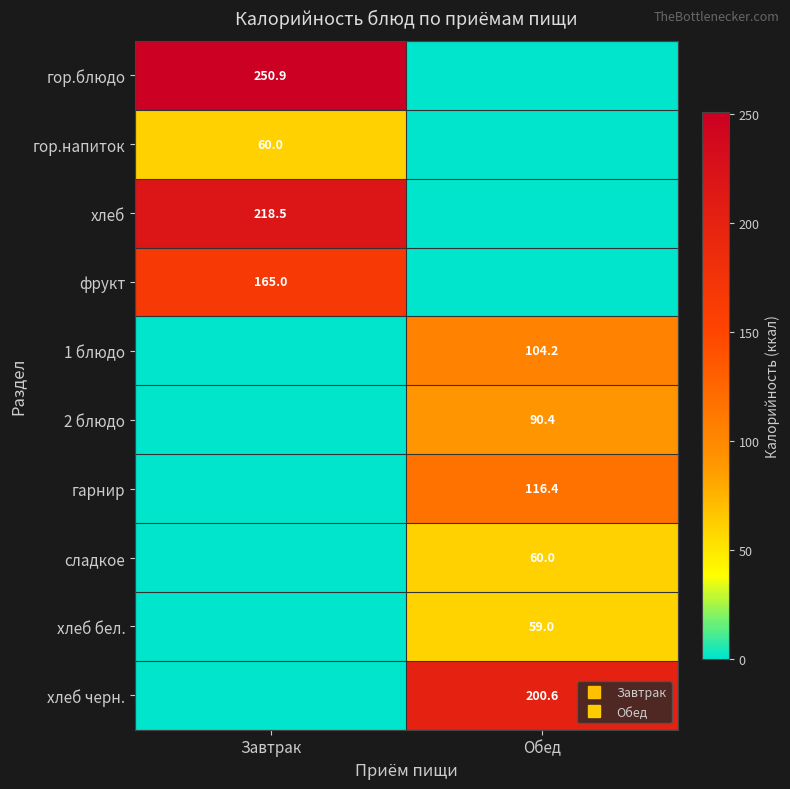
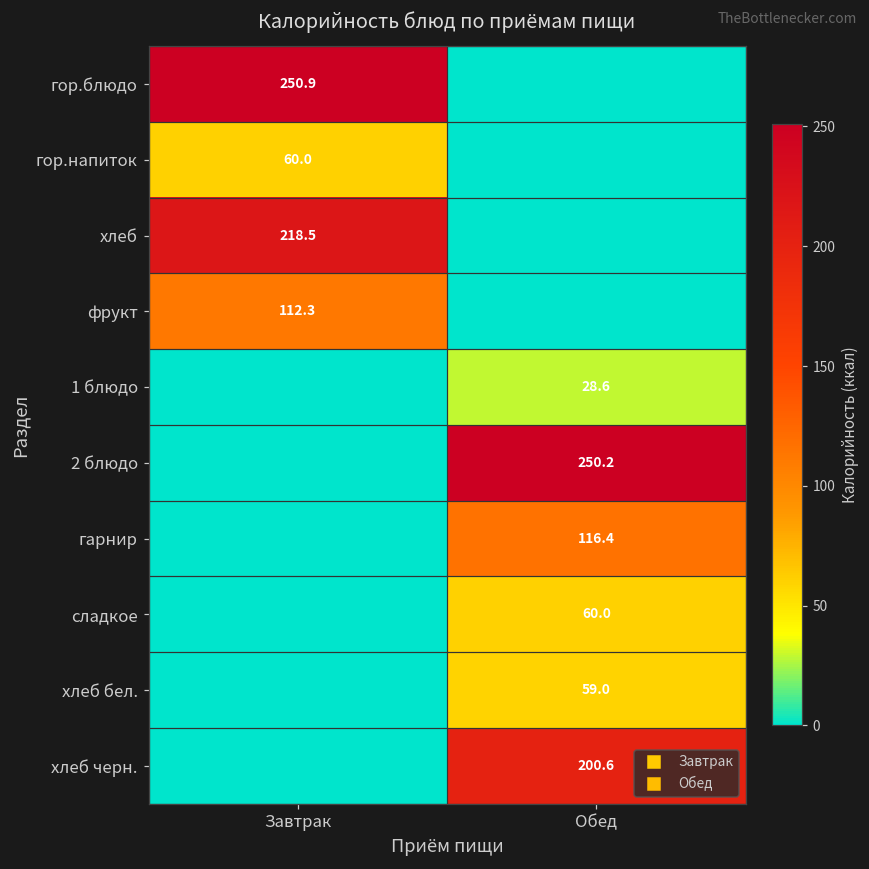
  {
    "гор.блюдо": {
      "Завтрак": 250.9
    },
    "гор.напиток": {
      "Завтрак": 60.0
    },
    "хлеб": {
      "Завтрак": 218.5
    },
    "фрукт": {
-     "Завтрак": 165.0
+     "Завтрак": 112.3
    },
    "1 блюдо": {
-     "Обед": 104.2
+     "Обед": 28.6
    },
    "2 блюдо": {
-     "Обед": 90.4
+     "Обед": 250.2
    },
    "гарнир": {
      "Обед": 116.4
    },
    "сладкое": {
      "Обед": 60.0
    },
    "хлеб бел.": {
      "Обед": 59.0
    },
    "хлеб черн.": {
      "Обед": 200.6
    }
  }
